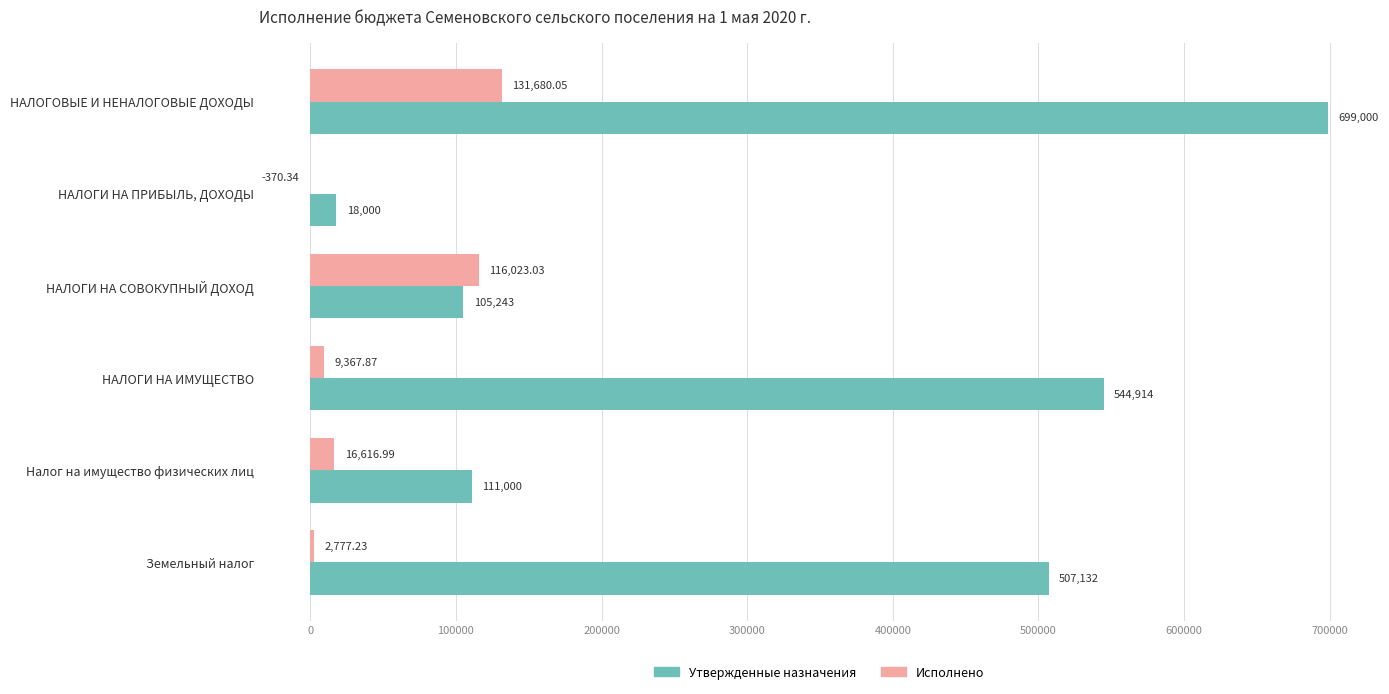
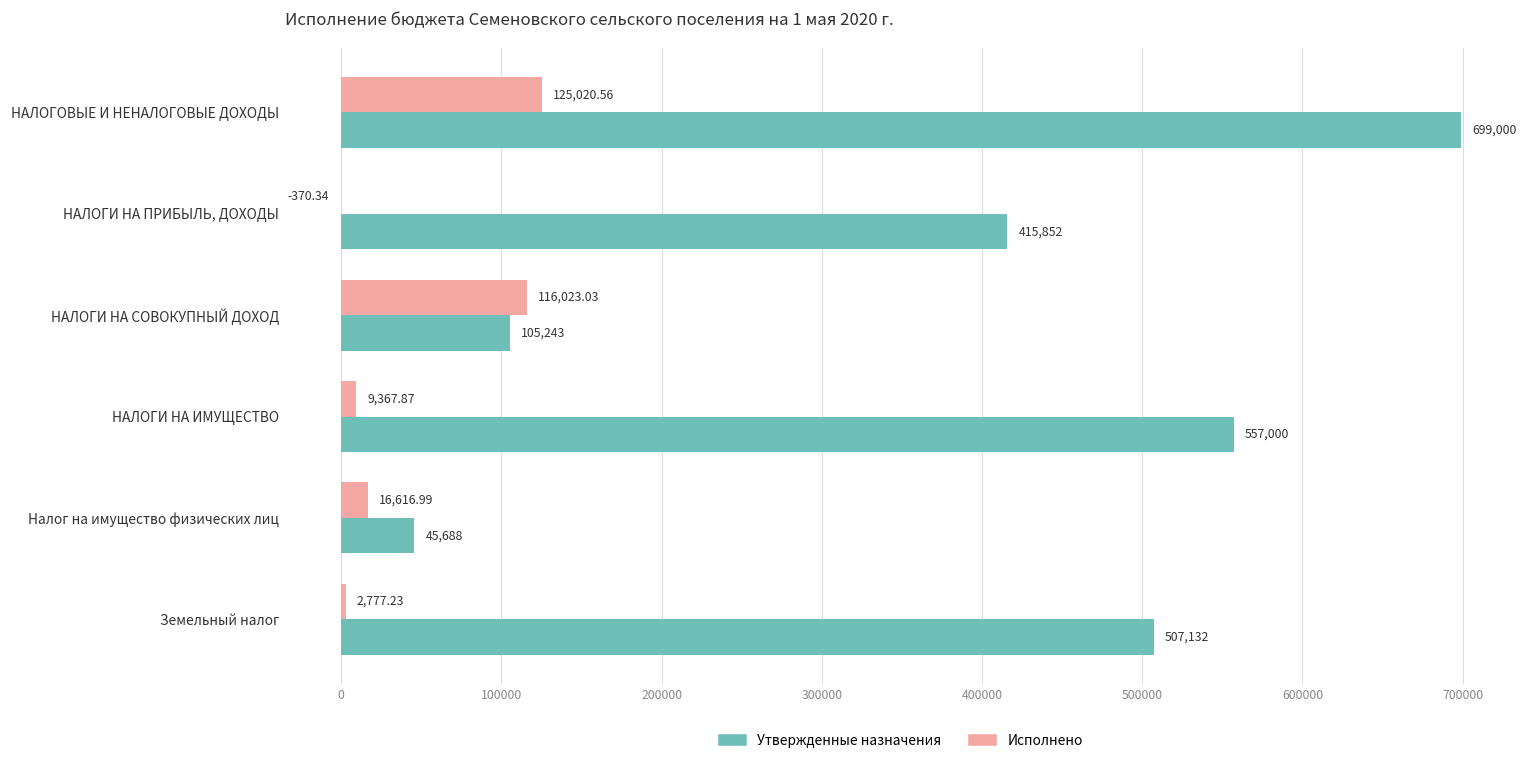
  {
    "Утвержденные назначения": {
      "НАЛОГОВЫЕ И НЕНАЛОГОВЫЕ ДОХОДЫ": "699,000",
-     "НАЛОГИ НА ПРИБЫЛЬ, ДОХОДЫ": "18,000",
+     "НАЛОГИ НА ПРИБЫЛЬ, ДОХОДЫ": "415,852",
      "НАЛОГИ НА СОВОКУПНЫЙ ДОХОД": "105,243",
-     "НАЛОГИ НА ИМУЩЕСТВО": "544,914",
-     "Налог на имущество физических лиц": "111,000",
+     "НАЛОГИ НА ИМУЩЕСТВО": "557,000",
+     "Налог на имущество физических лиц": "45,688",
      "Земельный налог": "507,132"
    },
    "Исполнено": {
-     "НАЛОГОВЫЕ И НЕНАЛОГОВЫЕ ДОХОДЫ": "131,680.05",
+     "НАЛОГОВЫЕ И НЕНАЛОГОВЫЕ ДОХОДЫ": "125,020.56",
      "НАЛОГИ НА ПРИБЫЛЬ, ДОХОДЫ": "-370.34",
      "НАЛОГИ НА СОВОКУПНЫЙ ДОХОД": "116,023.03",
      "НАЛОГИ НА ИМУЩЕСТВО": "9,367.87",
      "Налог на имущество физических лиц": "16,616.99",
      "Земельный налог": "2,777.23"
    }
  }
